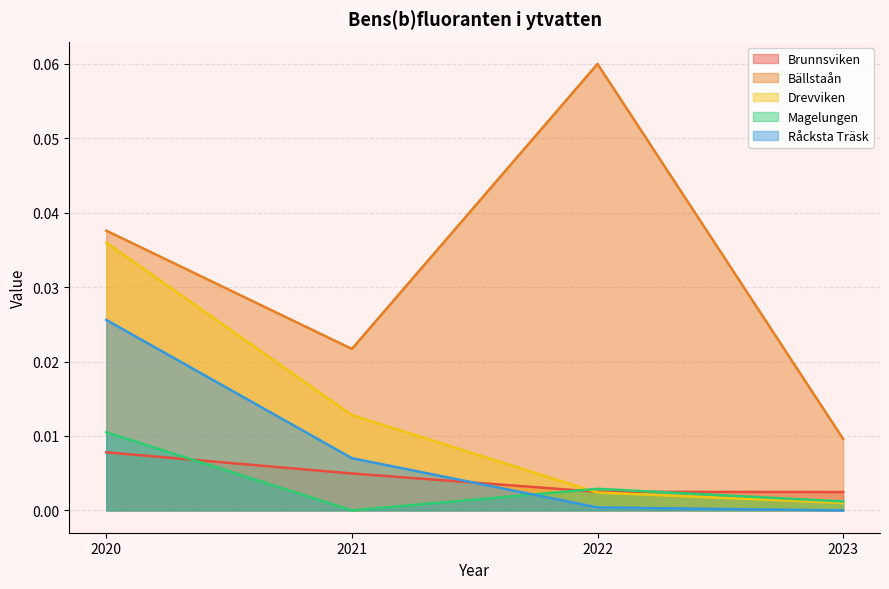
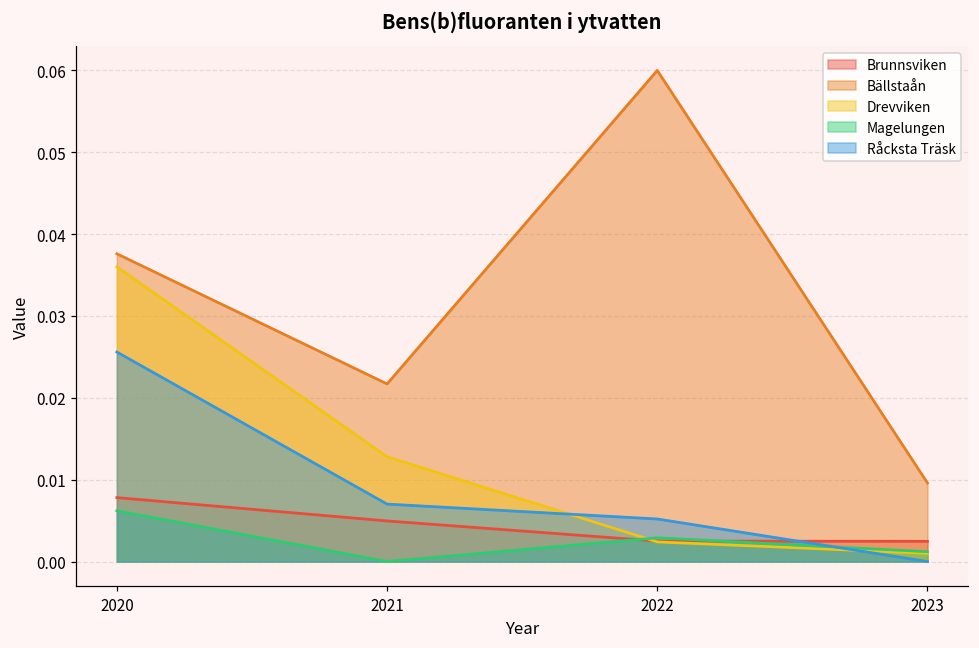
  {
    "Magelungen": {
-     "2020": 0.011,
+     "2020": 0.006,
      "2021": 0.000,
      "2022": 0.003
    },
    "Råcksta Träsk": {
      "2020": 0.026,
      "2021": 0.007,
-     "2022": 0.000,
+     "2022": 0.005,
      "2023": 0.000
    }
  }
